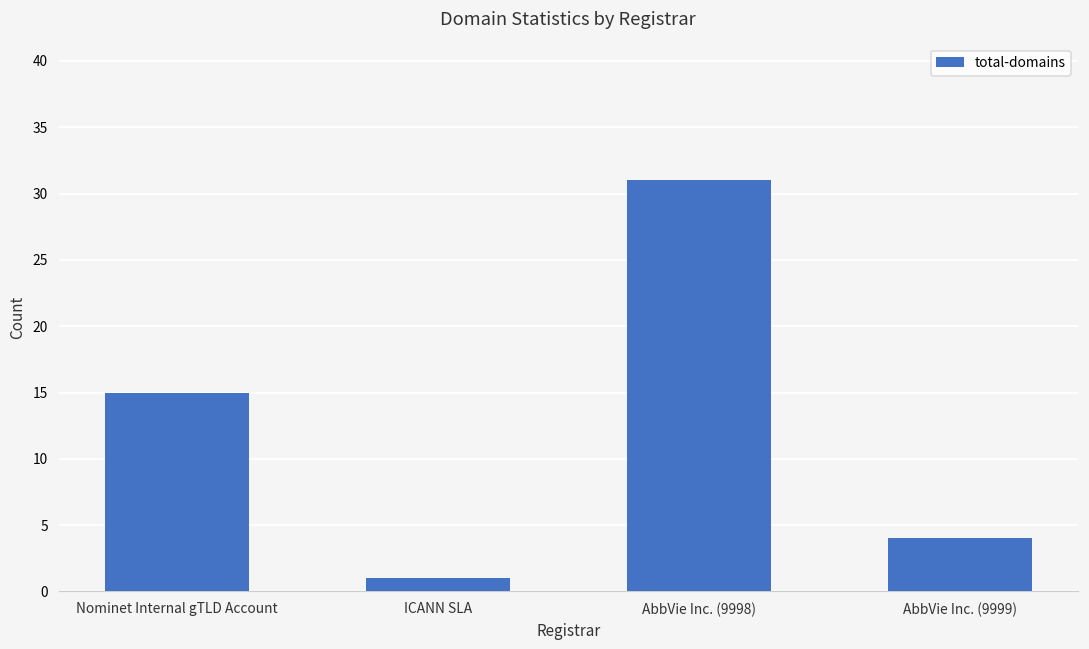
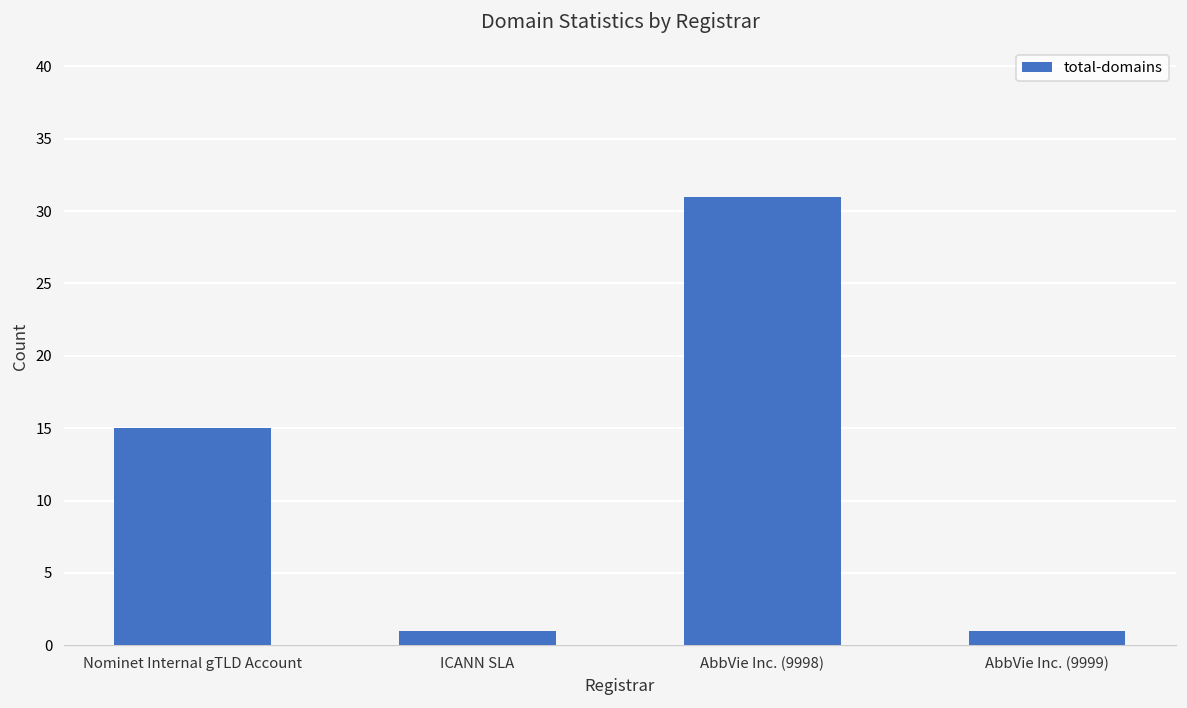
  {
    "Nominet Internal gTLD Account": 15,
    "ICANN SLA": 1,
    "AbbVie Inc. (9998)": 31,
-   "AbbVie Inc. (9999)": 4
+   "AbbVie Inc. (9999)": 1
  }
